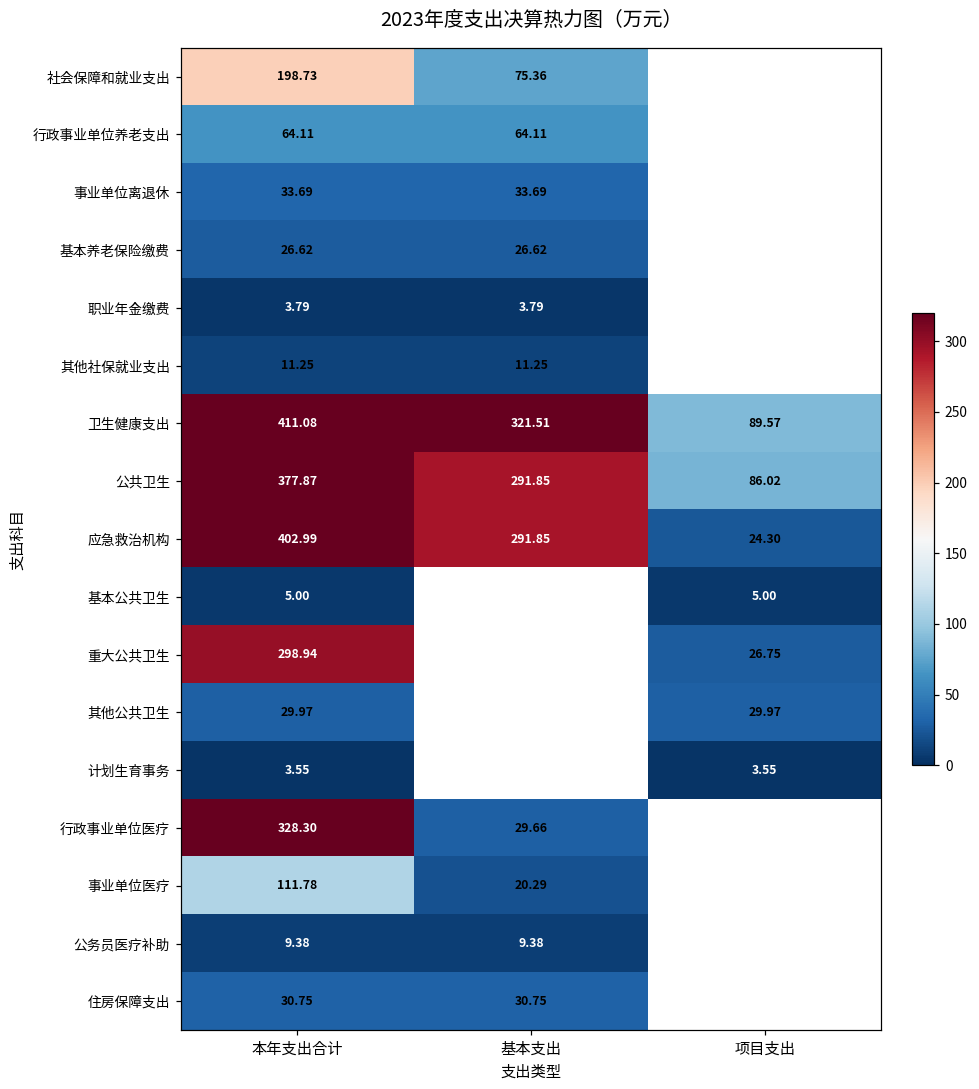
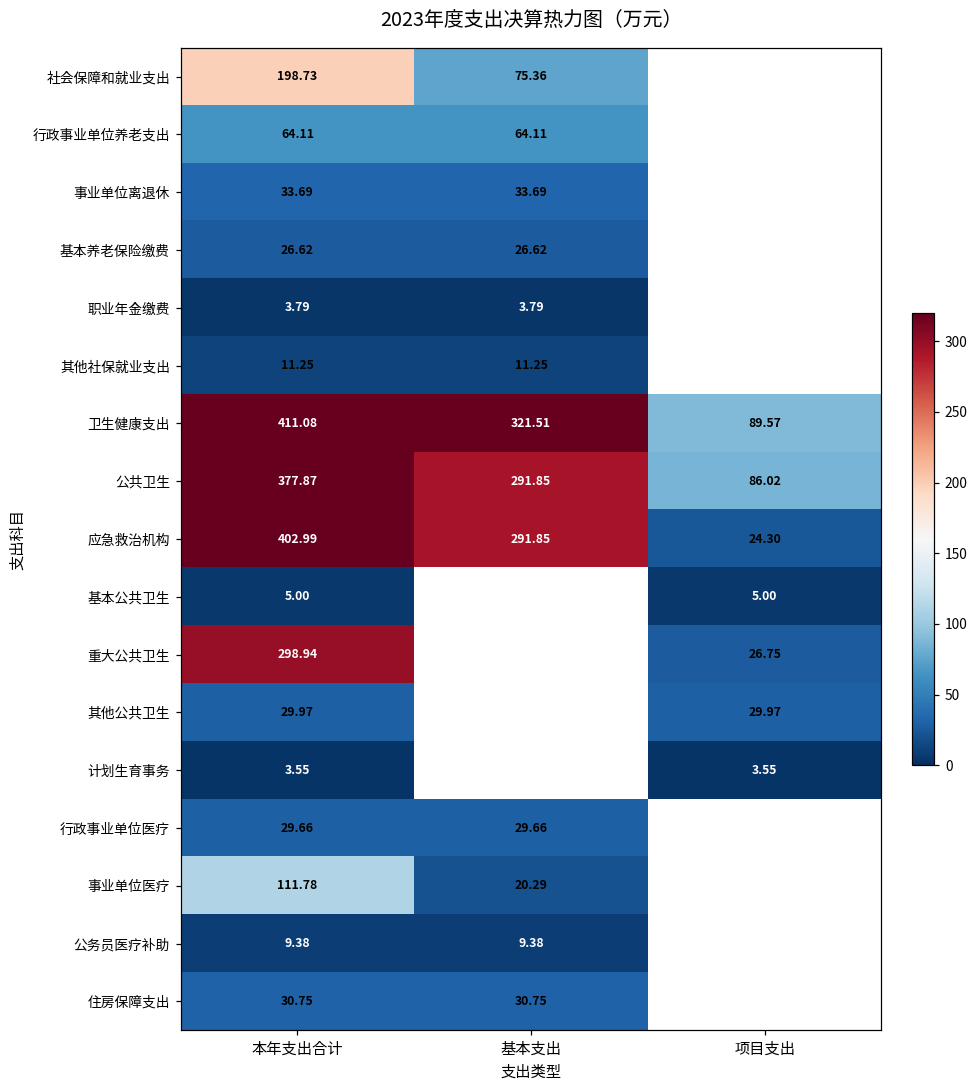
  {
    "社会保障和就业支出": {
      "本年支出合计": 198.73,
      "基本支出": 75.36
    },
    "行政事业单位养老支出": {
      "本年支出合计": 64.11,
      "基本支出": 64.11
    },
    "事业单位离退休": {
      "本年支出合计": 33.69,
      "基本支出": 33.69
    },
    "基本养老保险缴费": {
      "本年支出合计": 26.62,
      "基本支出": 26.62
    },
    "职业年金缴费": {
      "本年支出合计": 3.79,
      "基本支出": 3.79
    },
    "其他社保就业支出": {
      "本年支出合计": 11.25,
      "基本支出": 11.25
    },
    "卫生健康支出": {
      "本年支出合计": 411.08,
      "基本支出": 321.51,
      "项目支出": 89.57
    },
    "公共卫生": {
      "本年支出合计": 377.87,
      "基本支出": 291.85,
      "项目支出": 86.02
    },
    "应急救治机构": {
      "本年支出合计": 402.99,
      "基本支出": 291.85,
      "项目支出": 24.30
    },
    "基本公共卫生": {
      "本年支出合计": 5.00,
      "项目支出": 5.00
    },
    "重大公共卫生": {
      "本年支出合计": 298.94,
      "项目支出": 26.75
    },
    "其他公共卫生": {
      "本年支出合计": 29.97,
      "项目支出": 29.97
    },
    "计划生育事务": {
      "本年支出合计": 3.55,
      "项目支出": 3.55
    },
    "行政事业单位医疗": {
-     "本年支出合计": 328.30,
+     "本年支出合计": 29.66,
      "基本支出": 29.66
    },
    "事业单位医疗": {
      "本年支出合计": 111.78,
      "基本支出": 20.29
    },
    "公务员医疗补助": {
      "本年支出合计": 9.38,
      "基本支出": 9.38
    },
    "住房保障支出": {
      "本年支出合计": 30.75,
      "基本支出": 30.75
    }
  }
